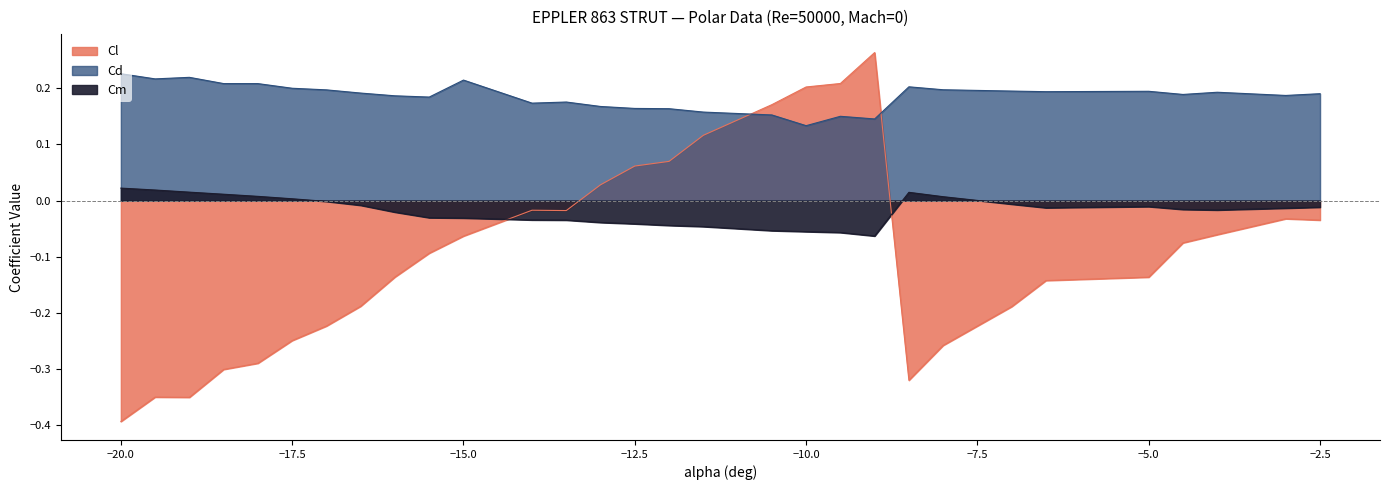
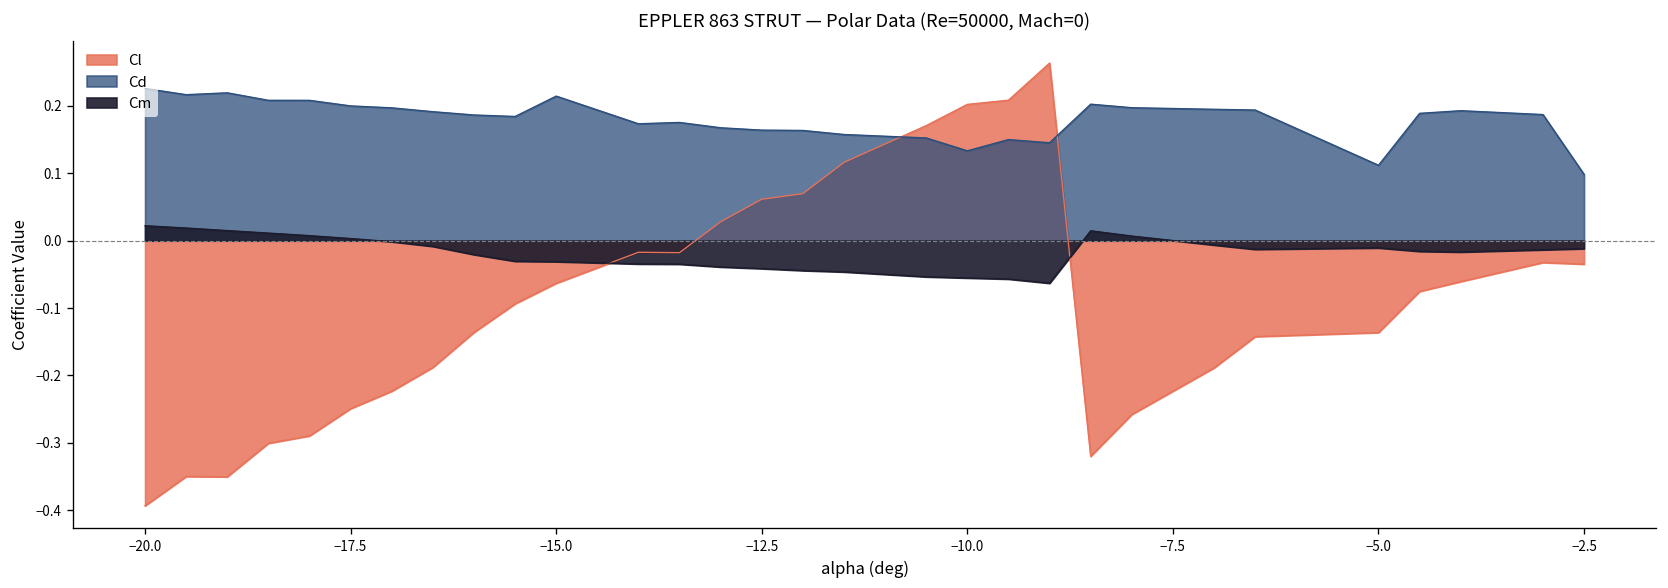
  {
    "Cd": {
      "−17.5": 0.20,
      "−15.0": 0.21,
      "−12.5": 0.16,
      "−10.0": 0.13,
-     "−5.0": 0.19,
-     "−2.5": 0.19
+     "−5.0": 0.11,
+     "−2.5": 0.10
    }
  }
